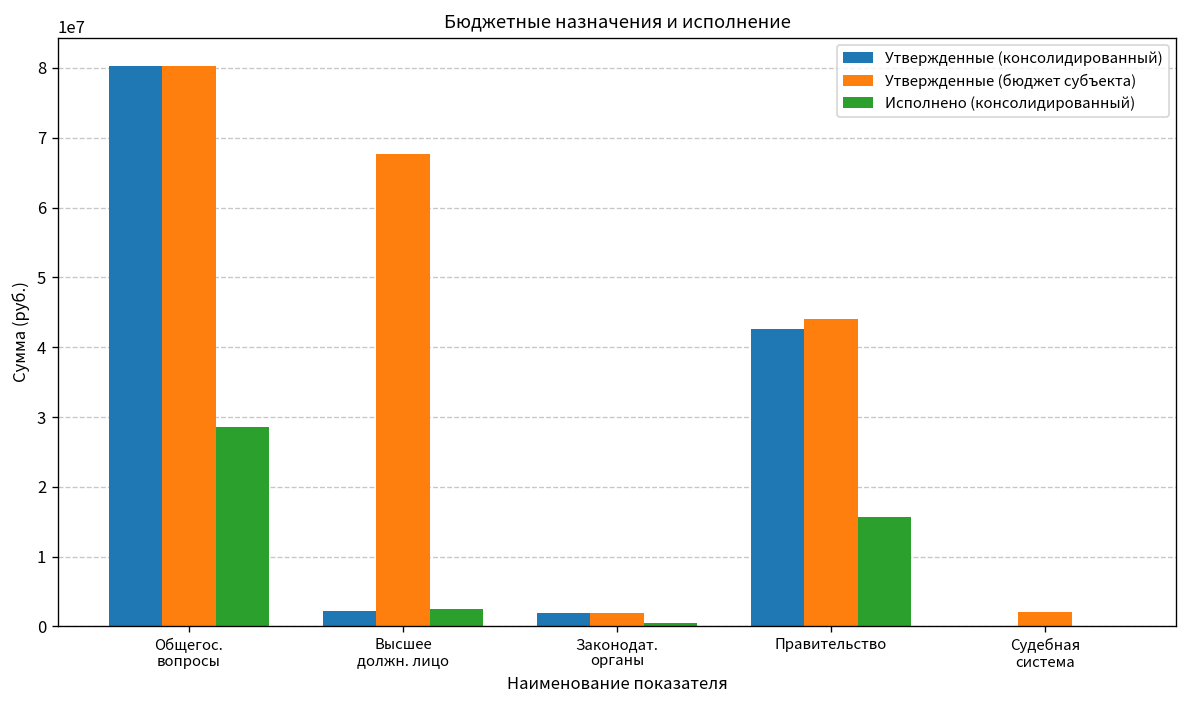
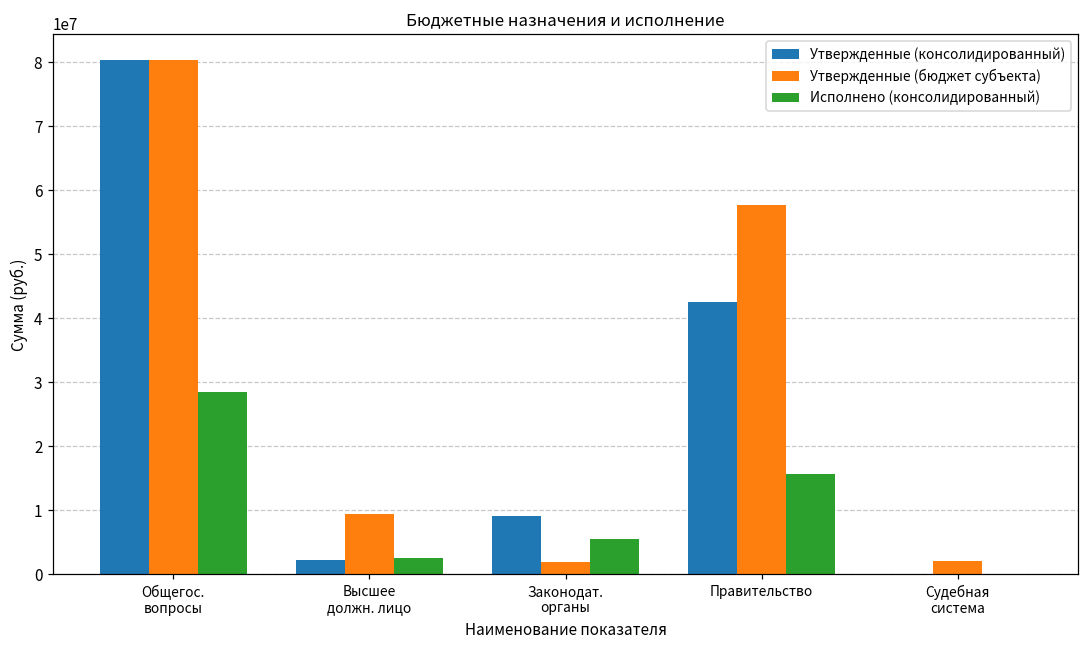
  {
    "Утвержденные (консолидированный)": {
      "Общегос. вопросы": 80000000,
      "Высшее должн. лицо": 2000000,
-     "Законодат. органы": 2000000,
+     "Законодат. органы": 9000000,
      "Правительство": 43000000
    },
    "Утвержденные (бюджет субъекта)": {
      "Общегос. вопросы": 80000000,
-     "Высшее должн. лицо": 68000000,
+     "Высшее должн. лицо": 9000000,
      "Законодат. органы": 2000000,
-     "Правительство": 44000000,
+     "Правительство": 58000000,
      "Судебная система": 2000000
    },
    "Исполнено (консолидированный)": {
      "Общегос. вопросы": 29000000,
      "Высшее должн. лицо": 3000000,
-     "Законодат. органы": 1000000,
+     "Законодат. органы": 6000000,
      "Правительство": 16000000,
      "Судебная система": 0
    }
  }
